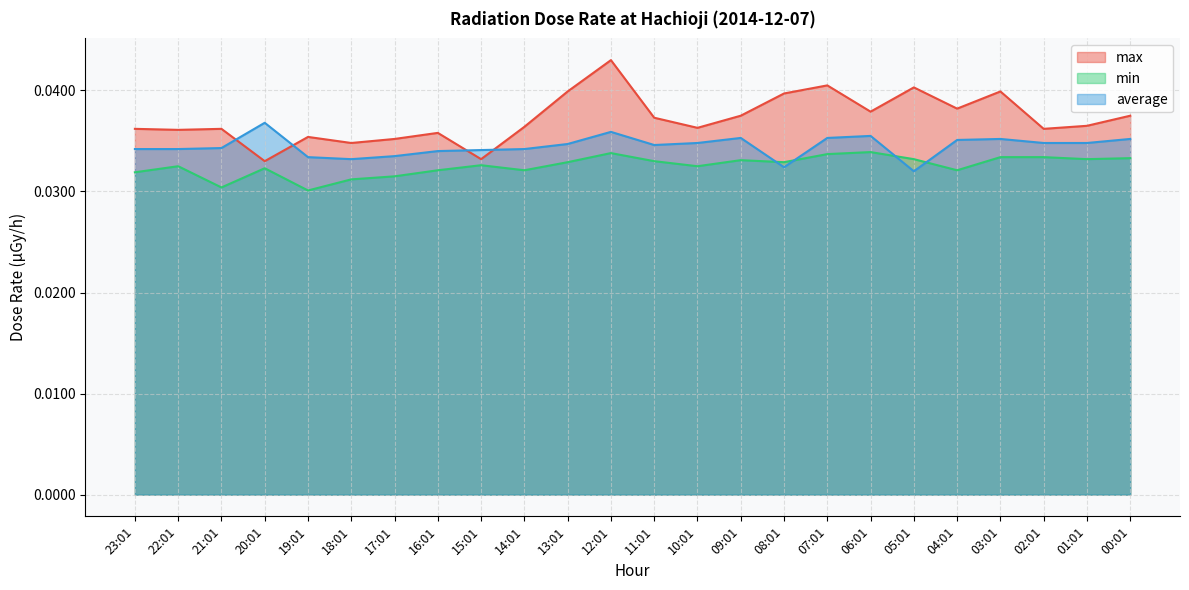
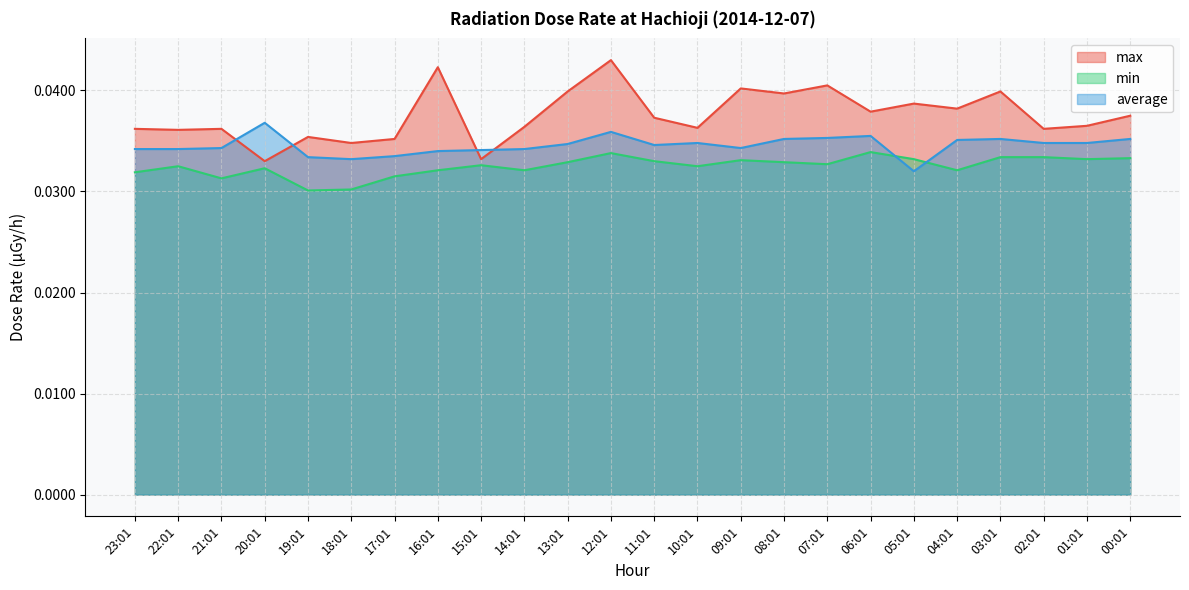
  {
    "max": {
      "23:01": 0.0362,
      "22:01": 0.0361,
      "21:01": 0.0362,
      "20:01": 0.0330,
      "19:01": 0.0354,
      "18:01": 0.0348,
      "17:01": 0.0352,
-     "16:01": 0.0358,
+     "16:01": 0.0423,
      "15:01": 0.0332,
      "14:01": 0.0364,
      "13:01": 0.0399,
      "12:01": 0.0430,
      "11:01": 0.0373,
      "10:01": 0.0363,
-     "09:01": 0.0375,
+     "09:01": 0.0402,
      "08:01": 0.0397,
      "07:01": 0.0405,
      "06:01": 0.0379,
-     "05:01": 0.0403,
+     "05:01": 0.0387,
      "04:01": 0.0382,
      "03:01": 0.0399,
      "02:01": 0.0362,
      "01:01": 0.0365,
      "00:01": 0.0375
    },
    "min": {
      "23:01": 0.0319,
      "22:01": 0.0325,
-     "21:01": 0.0304,
+     "21:01": 0.0313,
      "20:01": 0.0323,
      "19:01": 0.0301,
-     "18:01": 0.0312,
+     "18:01": 0.0302,
      "17:01": 0.0315,
      "16:01": 0.0321,
      "15:01": 0.0326,
      "14:01": 0.0321,
      "13:01": 0.0329,
      "12:01": 0.0338,
      "11:01": 0.0330,
      "10:01": 0.0325,
      "09:01": 0.0331,
      "08:01": 0.0329,
-     "07:01": 0.0337,
+     "07:01": 0.0327,
      "06:01": 0.0339,
      "05:01": 0.0332,
      "04:01": 0.0321,
      "03:01": 0.0334,
      "02:01": 0.0334,
      "01:01": 0.0332,
      "00:01": 0.0333
    },
    "average": {
      "23:01": 0.0342,
      "22:01": 0.0342,
      "21:01": 0.0343,
      "20:01": 0.0368,
      "19:01": 0.0334,
      "18:01": 0.0332,
      "17:01": 0.0335,
      "16:01": 0.0340,
      "15:01": 0.0341,
      "14:01": 0.0342,
      "13:01": 0.0347,
      "12:01": 0.0359,
      "11:01": 0.0346,
      "10:01": 0.0348,
-     "09:01": 0.0353,
-     "08:01": 0.0324,
+     "09:01": 0.0343,
+     "08:01": 0.0352,
      "07:01": 0.0353,
      "06:01": 0.0355,
      "05:01": 0.0320,
      "04:01": 0.0351,
      "03:01": 0.0352,
      "02:01": 0.0348,
      "01:01": 0.0348,
      "00:01": 0.0352
    }
  }
